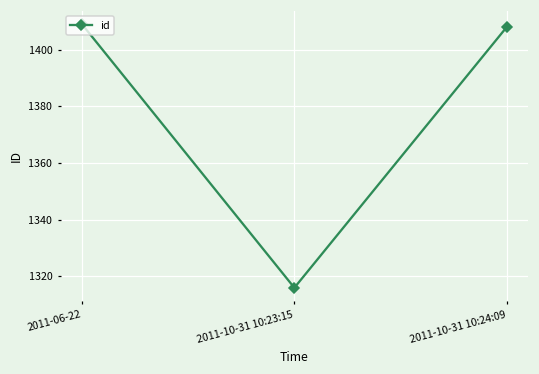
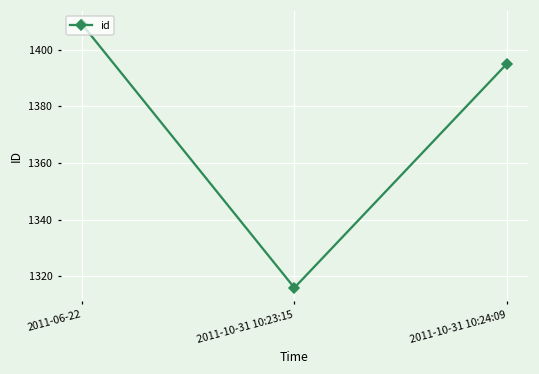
  {
    "2011-10-31 10:23:15": 1316,
-   "2011-10-31 10:24:09": 1408
+   "2011-10-31 10:24:09": 1395
  }
